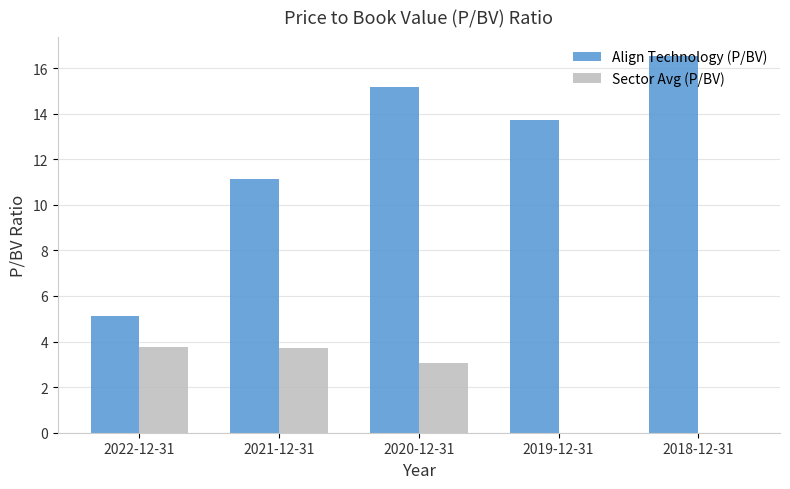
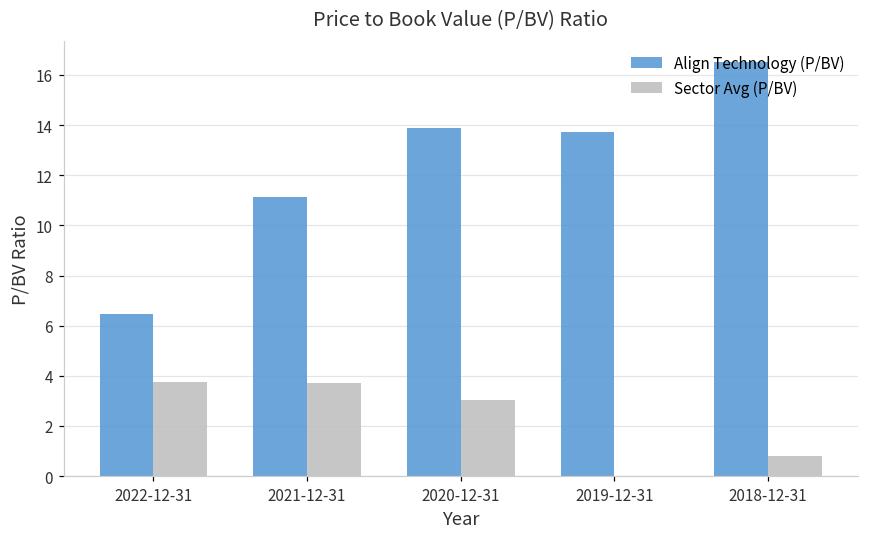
  {
    "Align Technology (P/BV)": {
-     "2022-12-31": 5.1,
+     "2022-12-31": 6.5,
      "2021-12-31": 11.2,
-     "2020-12-31": 15.2,
+     "2020-12-31": 13.9,
      "2019-12-31": 13.7,
      "2018-12-31": 16.5
    },
    "Sector Avg (P/BV)": {
      "2022-12-31": 3.8,
      "2021-12-31": 3.7,
      "2020-12-31": 3.0,
      "2019-12-31": 0.0,
-     "2018-12-31": 0.0
+     "2018-12-31": 0.8
    }
  }
